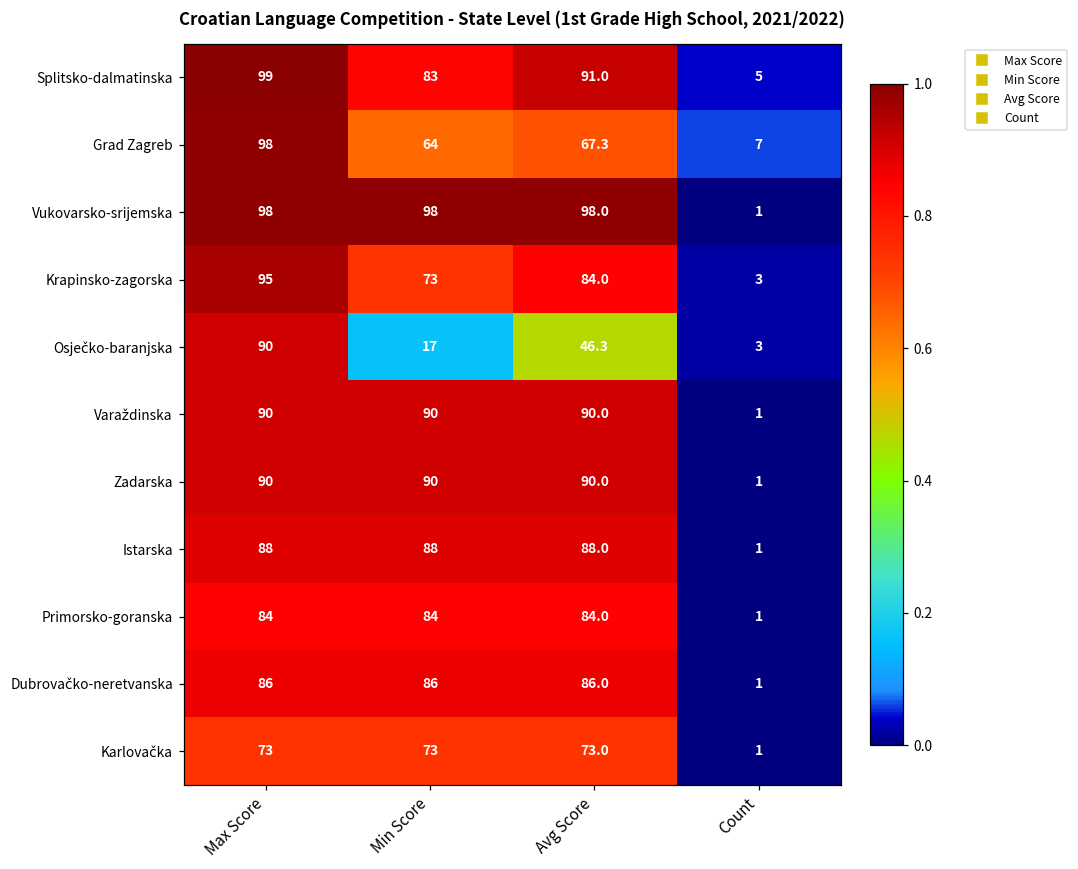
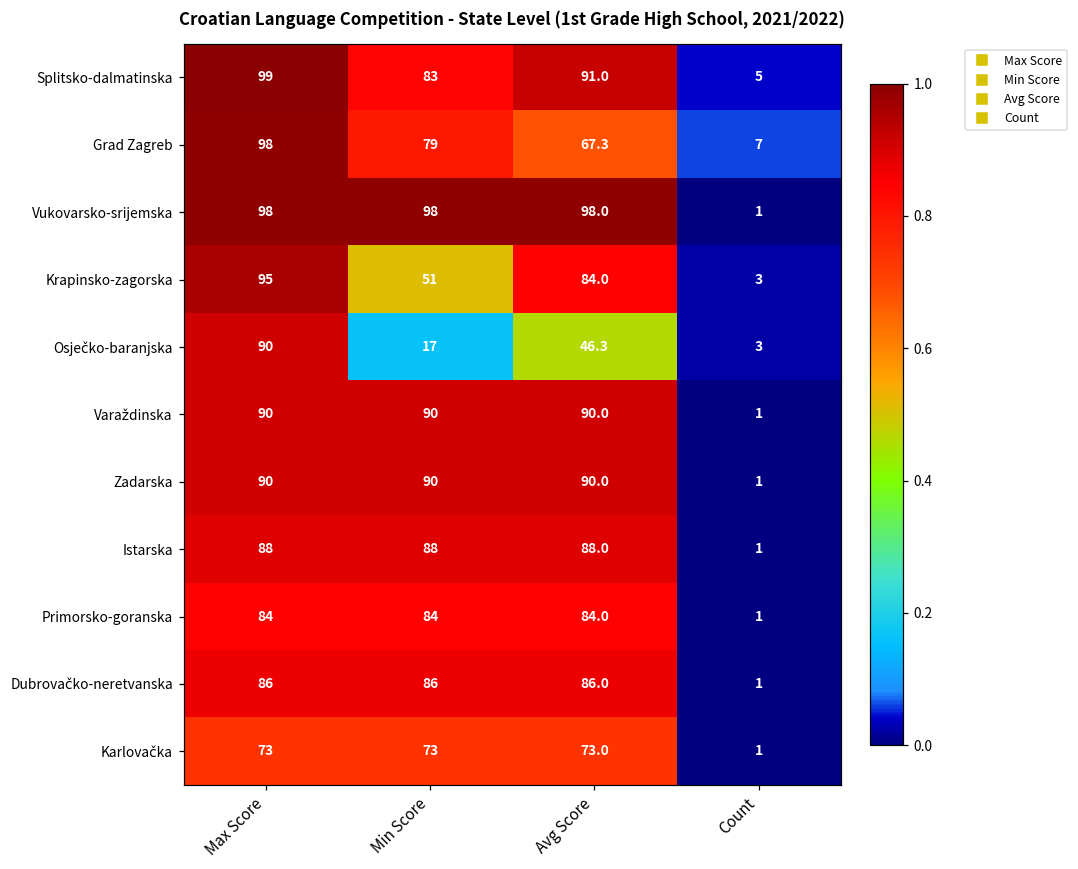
  {
    "Splitsko-dalmatinska": {
      "Max Score": 99,
      "Min Score": 83,
      "Avg Score": 91.0,
      "Count": 5
    },
    "Grad Zagreb": {
      "Max Score": 98,
-     "Min Score": 64,
+     "Min Score": 79,
      "Avg Score": 67.3,
      "Count": 7
    },
    "Vukovarsko-srijemska": {
      "Max Score": 98,
      "Min Score": 98,
      "Avg Score": 98.0,
      "Count": 1
    },
    "Krapinsko-zagorska": {
      "Max Score": 95,
-     "Min Score": 73,
+     "Min Score": 51,
      "Avg Score": 84.0,
      "Count": 3
    },
    "Osječko-baranjska": {
      "Max Score": 90,
      "Min Score": 17,
      "Avg Score": 46.3,
      "Count": 3
    },
    "Varaždinska": {
      "Max Score": 90,
      "Min Score": 90,
      "Avg Score": 90.0,
      "Count": 1
    },
    "Zadarska": {
      "Max Score": 90,
      "Min Score": 90,
      "Avg Score": 90.0,
      "Count": 1
    },
    "Istarska": {
      "Max Score": 88,
      "Min Score": 88,
      "Avg Score": 88.0,
      "Count": 1
    },
    "Primorsko-goranska": {
      "Max Score": 84,
      "Min Score": 84,
      "Avg Score": 84.0,
      "Count": 1
    },
    "Dubrovačko-neretvanska": {
      "Max Score": 86,
      "Min Score": 86,
      "Avg Score": 86.0,
      "Count": 1
    },
    "Karlovačka": {
      "Max Score": 73,
      "Min Score": 73,
      "Avg Score": 73.0,
      "Count": 1
    }
  }
